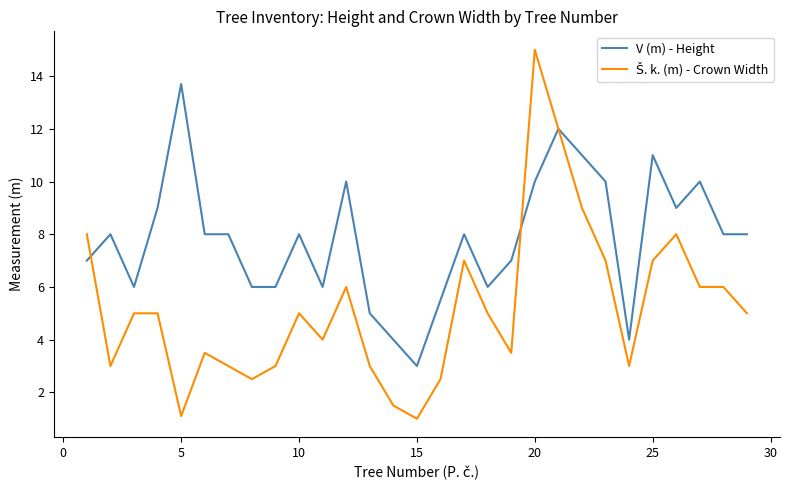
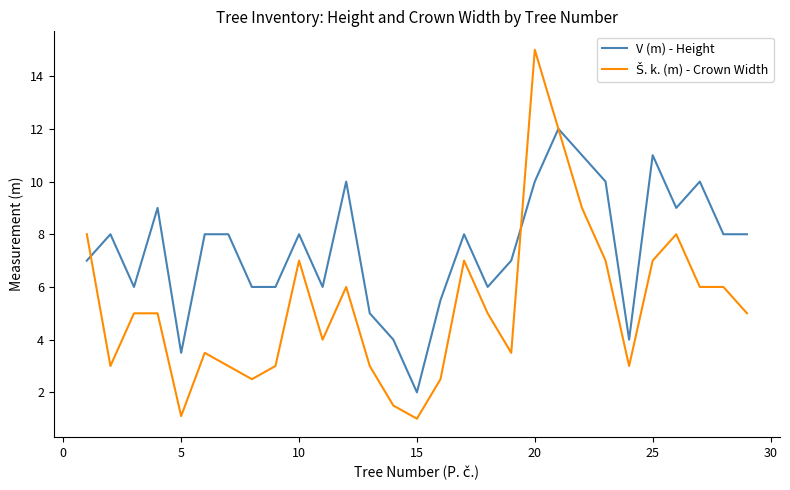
  {
    "V (m) - Height": {
-     "5": 13.7,
+     "5": 3.5,
      "10": 8.0,
-     "15": 3,
+     "15": 2,
      "20": 10.0,
      "25": 11.0
    },
    "Š. k. (m) - Crown Width": {
      "5": 1.1,
-     "10": 5,
+     "10": 7,
      "15": 1,
      "20": 15,
      "25": 7
    }
  }
